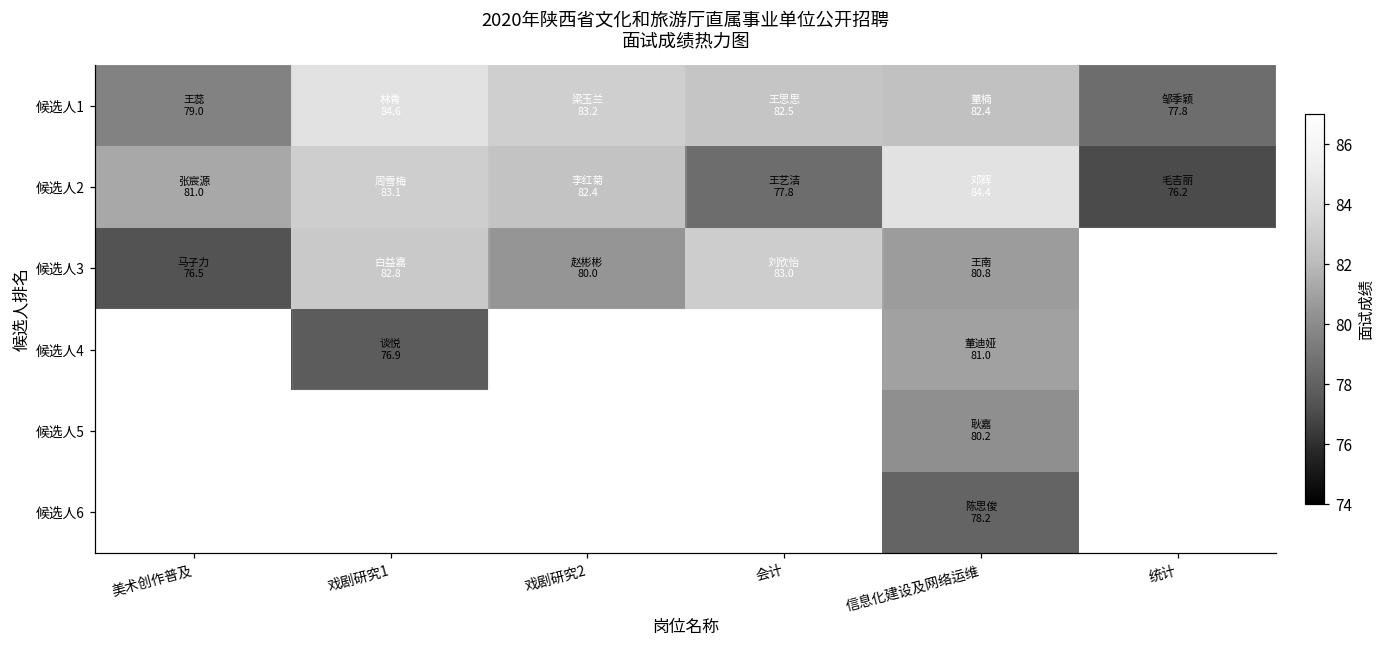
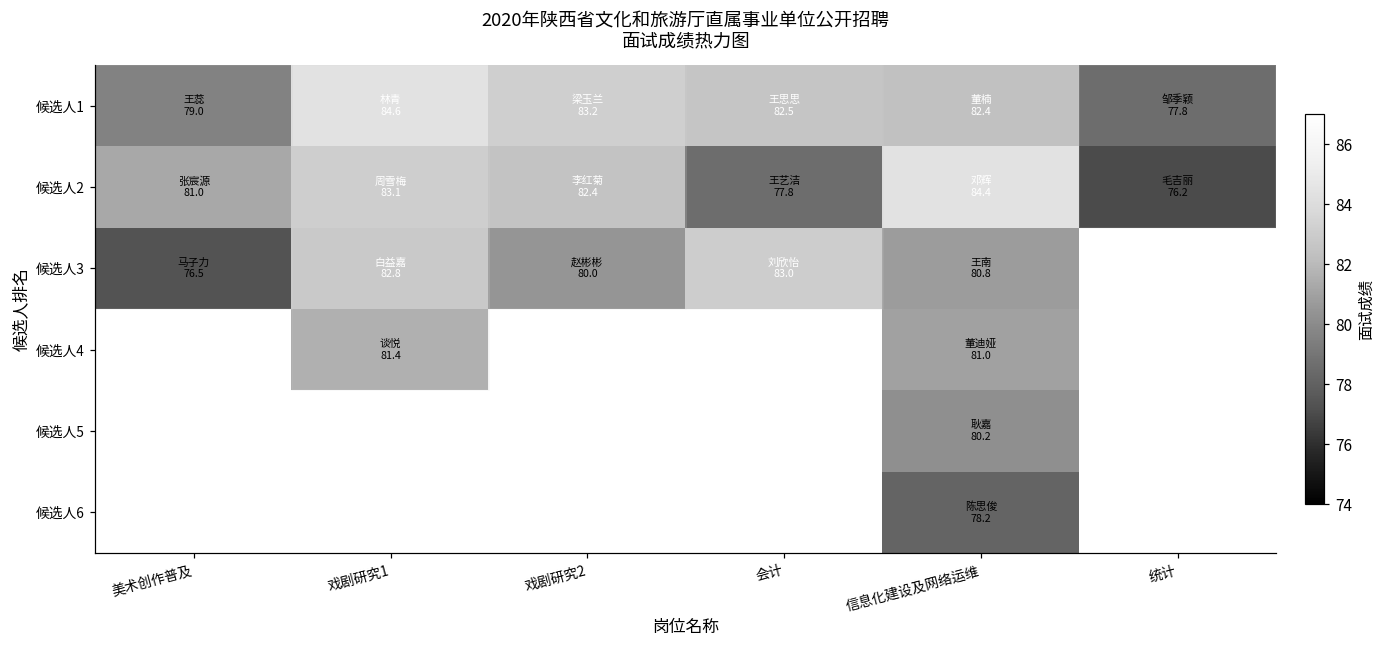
  {
    "候选人1": {
      "美术创作普及": 79.0,
      "戏剧研究2": 83.2,
      "会计": 82.5,
      "信息化建设及网络运维": 82.4,
      "统计": 77.8
    },
    "候选人2": {
      "美术创作普及": 81.0,
      "戏剧研究1": 83.1,
      "戏剧研究2": 82.4,
      "会计": 77.8,
      "统计": 76.2
    },
    "候选人3": {
      "美术创作普及": 76.5,
      "戏剧研究1": 82.8,
      "戏剧研究2": 80.0,
      "会计": 83.0,
      "信息化建设及网络运维": 80.8
    },
    "候选人4": {
-     "戏剧研究1": 76.9,
+     "戏剧研究1": 81.4,
      "信息化建设及网络运维": 81.0
    },
    "候选人5": {
      "信息化建设及网络运维": 80.2
    },
    "候选人6": {
      "信息化建设及网络运维": 78.2
    }
  }
